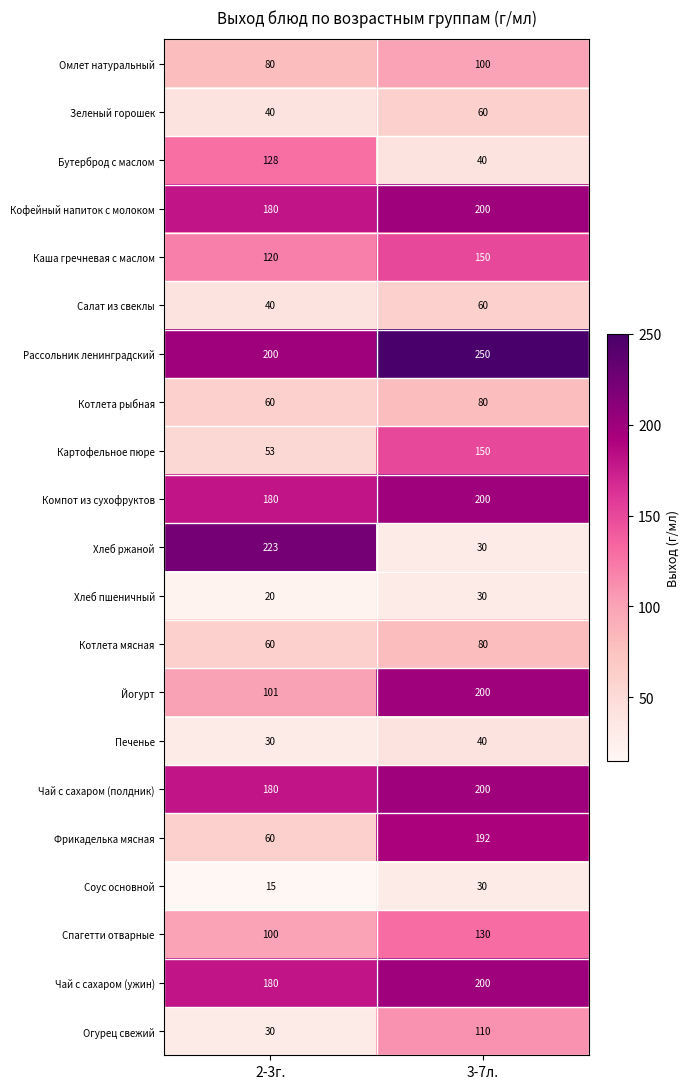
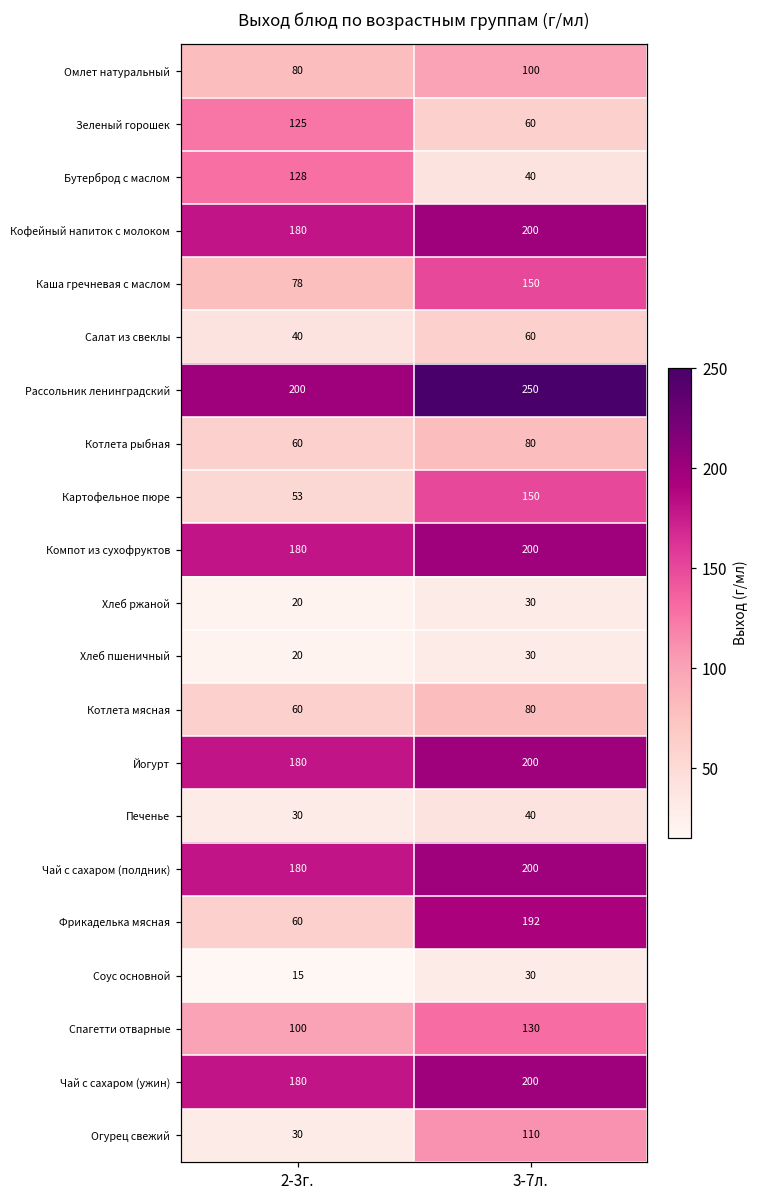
  {
    "Омлет натуральный": {
      "2-3г.": 80,
      "3-7л.": 100
    },
    "Зеленый горошек": {
-     "2-3г.": 40,
+     "2-3г.": 125,
      "3-7л.": 60
    },
    "Бутерброд с маслом": {
      "2-3г.": 128,
      "3-7л.": 40
    },
    "Кофейный напиток с молоком": {
      "2-3г.": 180,
      "3-7л.": 200
    },
    "Каша гречневая с маслом": {
-     "2-3г.": 120,
+     "2-3г.": 78,
      "3-7л.": 150
    },
    "Салат из свеклы": {
      "2-3г.": 40,
      "3-7л.": 60
    },
    "Рассольник ленинградский": {
      "2-3г.": 200,
      "3-7л.": 250
    },
    "Котлета рыбная": {
      "2-3г.": 60,
      "3-7л.": 80
    },
    "Картофельное пюре": {
      "2-3г.": 53,
      "3-7л.": 150
    },
    "Компот из сухофруктов": {
      "2-3г.": 180,
      "3-7л.": 200
    },
    "Хлеб ржаной": {
-     "2-3г.": 223,
+     "2-3г.": 20,
      "3-7л.": 30
    },
    "Хлеб пшеничный": {
      "2-3г.": 20,
      "3-7л.": 30
    },
    "Котлета мясная": {
      "2-3г.": 60,
      "3-7л.": 80
    },
    "Йогурт": {
-     "2-3г.": 101,
+     "2-3г.": 180,
      "3-7л.": 200
    },
    "Печенье": {
      "2-3г.": 30,
      "3-7л.": 40
    },
    "Чай с сахаром (полдник)": {
      "2-3г.": 180,
      "3-7л.": 200
    },
    "Фрикаделька мясная": {
      "2-3г.": 60,
      "3-7л.": 192
    },
    "Соус основной": {
      "2-3г.": 15,
      "3-7л.": 30
    },
    "Спагетти отварные": {
      "2-3г.": 100,
      "3-7л.": 130
    },
    "Чай с сахаром (ужин)": {
      "2-3г.": 180,
      "3-7л.": 200
    },
    "Огурец свежий": {
      "2-3г.": 30,
      "3-7л.": 110
    }
  }
